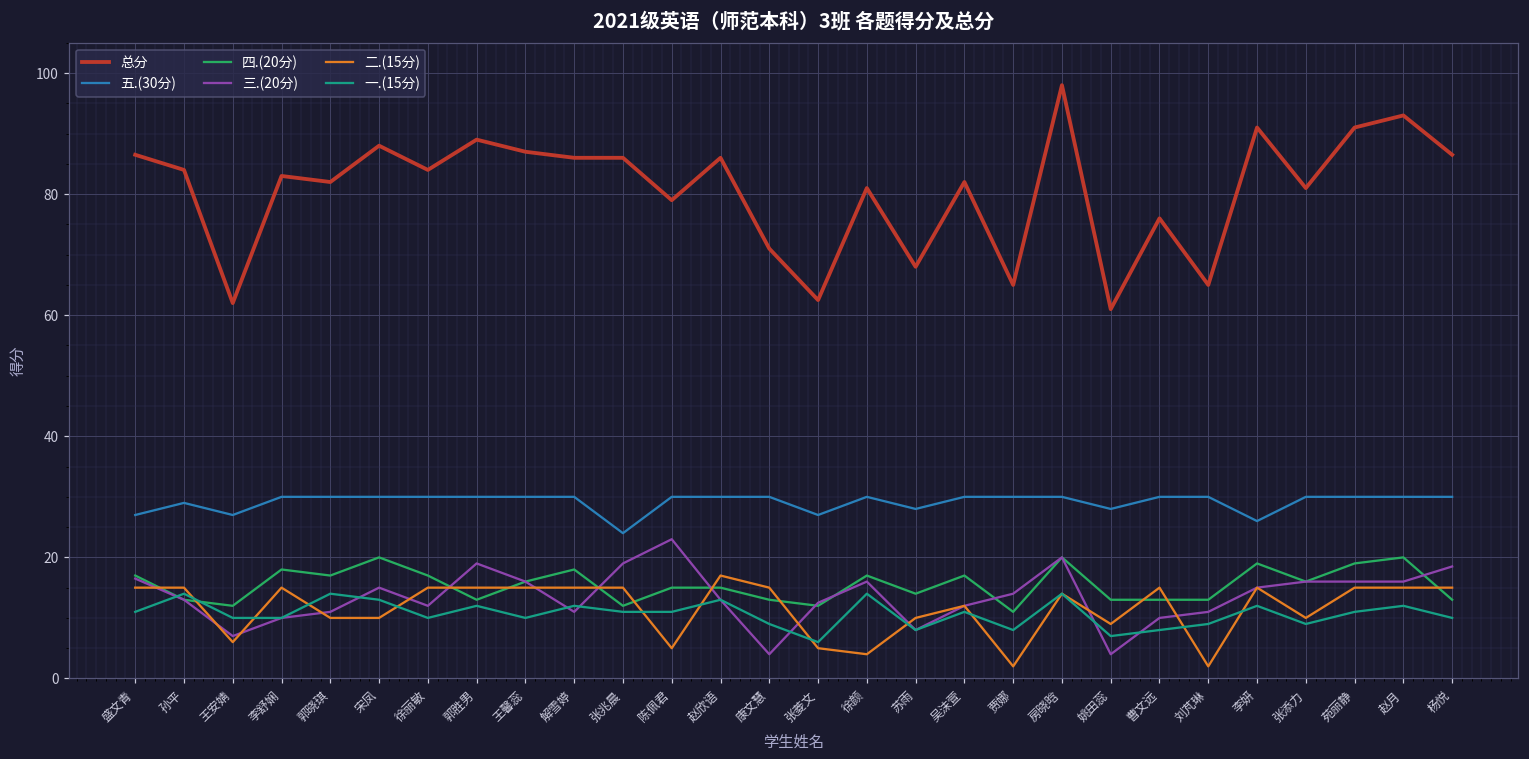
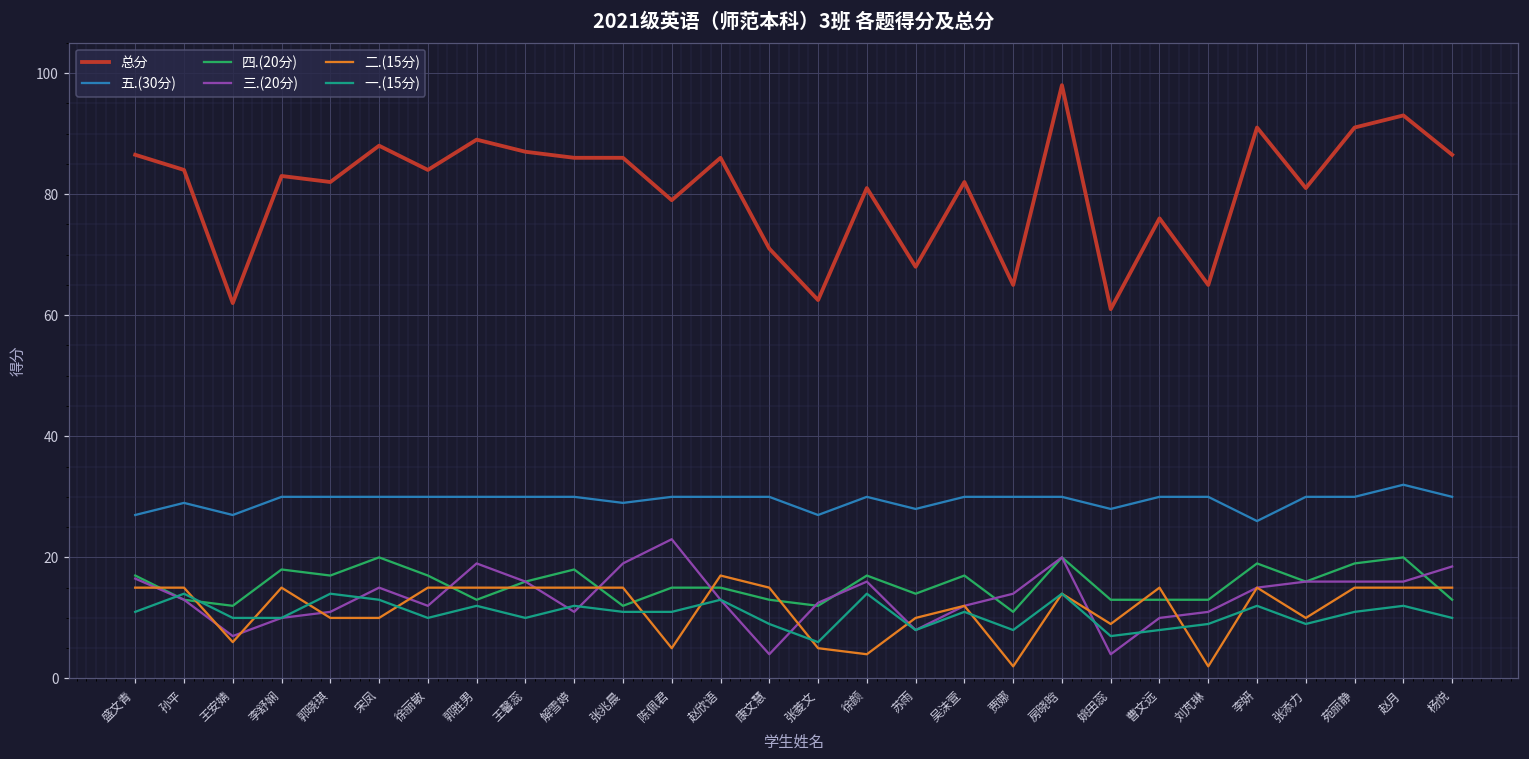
  {
    "总分": {
      "盛文青": 87,
      "孙平": 84,
      "王安婧": 62,
      "李舒娴": 83,
      "郭晓琪": 82,
      "宋凤": 88,
      "徐丽敏": 84,
      "郭胜男": 89,
      "王馨蕊": 87,
      "解雪婷": 86,
      "张兆晨": 86,
      "陈佩君": 79,
      "赵欣语": 86,
      "康文慧": 71,
      "张菱文": 63,
      "徐颜": 81,
      "苏雨": 68,
      "吴沫萱": 82,
      "贾娜": 65,
      "房晓晗": 98,
      "姚田蕊": 61,
      "曹文远": 76,
      "刘芃琳": 65,
      "李妍": 91,
      "张添力": 81,
      "苑丽静": 91,
      "赵月": 93,
      "杨悦": 87
    },
    "五.(30分)": {
      "盛文青": 27,
      "孙平": 29,
      "王安婧": 27,
      "李舒娴": 30,
      "郭晓琪": 30,
      "宋凤": 30,
      "徐丽敏": 30,
      "郭胜男": 30,
      "王馨蕊": 30,
      "解雪婷": 30,
-     "张兆晨": 24,
+     "张兆晨": 29,
      "陈佩君": 30,
      "赵欣语": 30,
      "康文慧": 30,
      "张菱文": 27,
      "徐颜": 30,
      "苏雨": 28,
      "吴沫萱": 30,
      "贾娜": 30,
      "房晓晗": 30,
      "姚田蕊": 28,
      "曹文远": 30,
      "刘芃琳": 30,
      "李妍": 26,
      "张添力": 30,
      "苑丽静": 30,
-     "赵月": 30,
+     "赵月": 32,
      "杨悦": 30
    },
    "三.(20分)": {
      "盛文青": 17,
      "王安婧": 7,
      "郭晓琪": 11,
      "宋凤": 15,
      "徐丽敏": 12,
      "郭胜男": 19,
      "解雪婷": 11,
      "张兆晨": 19,
      "陈佩君": 23,
      "康文慧": 4,
      "张菱文": 13,
      "徐颜": 16,
      "贾娜": 14,
      "姚田蕊": 4,
      "曹文远": 10,
      "刘芃琳": 11,
      "苑丽静": 16,
      "赵月": 16,
      "杨悦": 19
    },
    "二.(15分)": {
      "盛文青": 15,
      "孙平": 15,
      "王安婧": 6,
      "李舒娴": 15,
      "郭晓琪": 10,
      "宋凤": 10,
      "徐丽敏": 15,
      "郭胜男": 15,
      "王馨蕊": 15,
      "解雪婷": 15,
      "张兆晨": 15,
      "陈佩君": 5,
      "赵欣语": 17,
      "康文慧": 15,
      "张菱文": 5,
      "徐颜": 4,
      "苏雨": 10,
      "贾娜": 2,
      "姚田蕊": 9,
      "曹文远": 15,
      "刘芃琳": 2,
      "张添力": 10,
      "苑丽静": 15,
      "赵月": 15,
      "杨悦": 15
    }
  }
